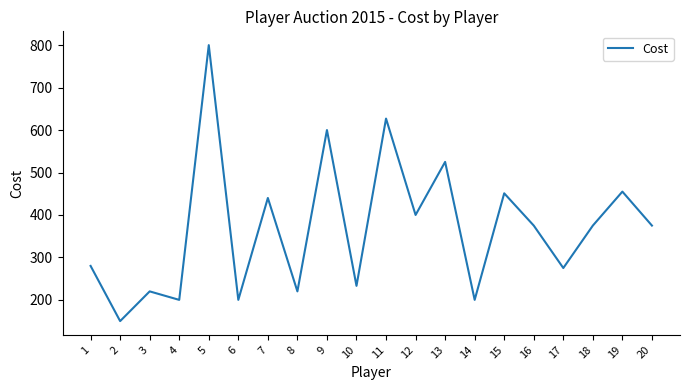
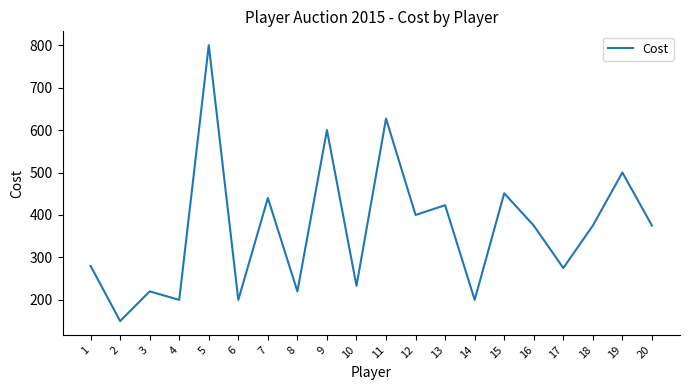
  {
    "1": 280,
    "2": 150,
    "3": 220,
    "4": 200,
    "5": 800,
    "6": 200,
    "7": 440,
    "8": 220,
    "9": 600,
    "10": 230,
    "11": 630,
    "12": 400,
-   "13": 530,
+   "13": 420,
    "14": 200,
    "15": 450,
    "16": 380,
    "17": 280,
    "18": 380,
-   "19": 460,
+   "19": 500,
    "20": 380
  }
